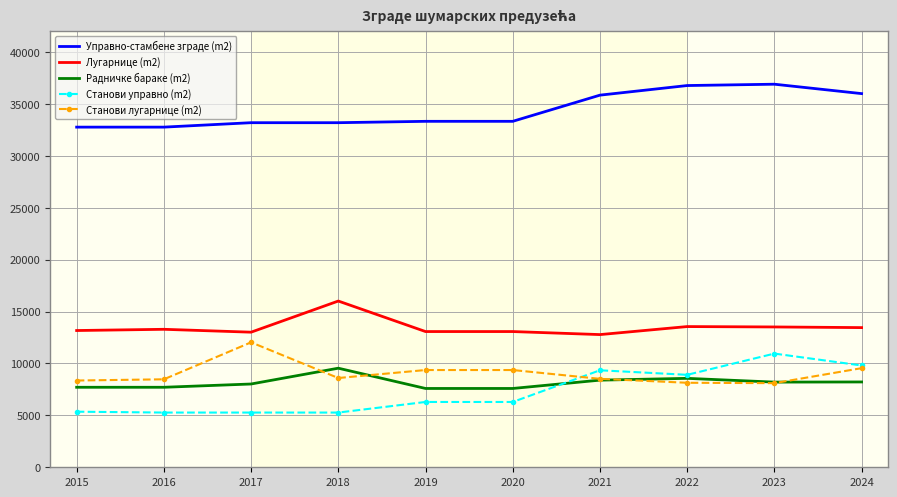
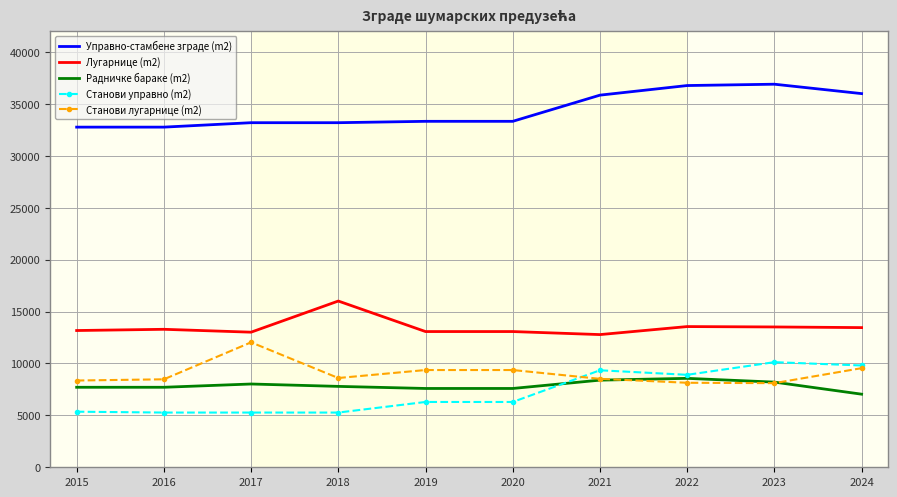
  {
    "Управно-стамбене зграде (m2)": {
      "2015": 32800,
      "2016": 32800,
      "2017": 33200,
      "2018": 33200,
      "2019": 33300,
      "2020": 33300,
      "2021": 35900,
      "2022": 36800,
      "2023": 36900,
      "2024": 36000
    },
    "Лугарнице (m2)": {
      "2015": 13200,
      "2016": 13300,
      "2017": 13000,
      "2018": 16000,
      "2019": 13100,
      "2020": 13100,
      "2021": 12800,
      "2022": 13600,
      "2023": 13500,
      "2024": 13500
    },
    "Радничке бараке (m2)": {
      "2015": 7700,
      "2016": 7700,
      "2017": 8000,
-     "2018": 9500,
+     "2018": 7800,
      "2019": 7600,
      "2020": 7600,
      "2022": 8600,
-     "2024": 8200
+     "2024": 7000
    },
    "Станови управно (m2)": {
      "2015": 5400,
      "2016": 5300,
      "2017": 5300,
      "2018": 5300,
      "2019": 6300,
      "2020": 6300,
      "2021": 9300,
      "2022": 8900,
-     "2023": 11000,
+     "2023": 10100,
      "2024": 9800
    },
    "Станови лугарнице (m2)": {
      "2015": 8400,
      "2016": 8500,
      "2017": 12000,
      "2018": 8600,
      "2019": 9400,
      "2020": 9400,
      "2022": 8100,
      "2024": 9600
    }
  }
